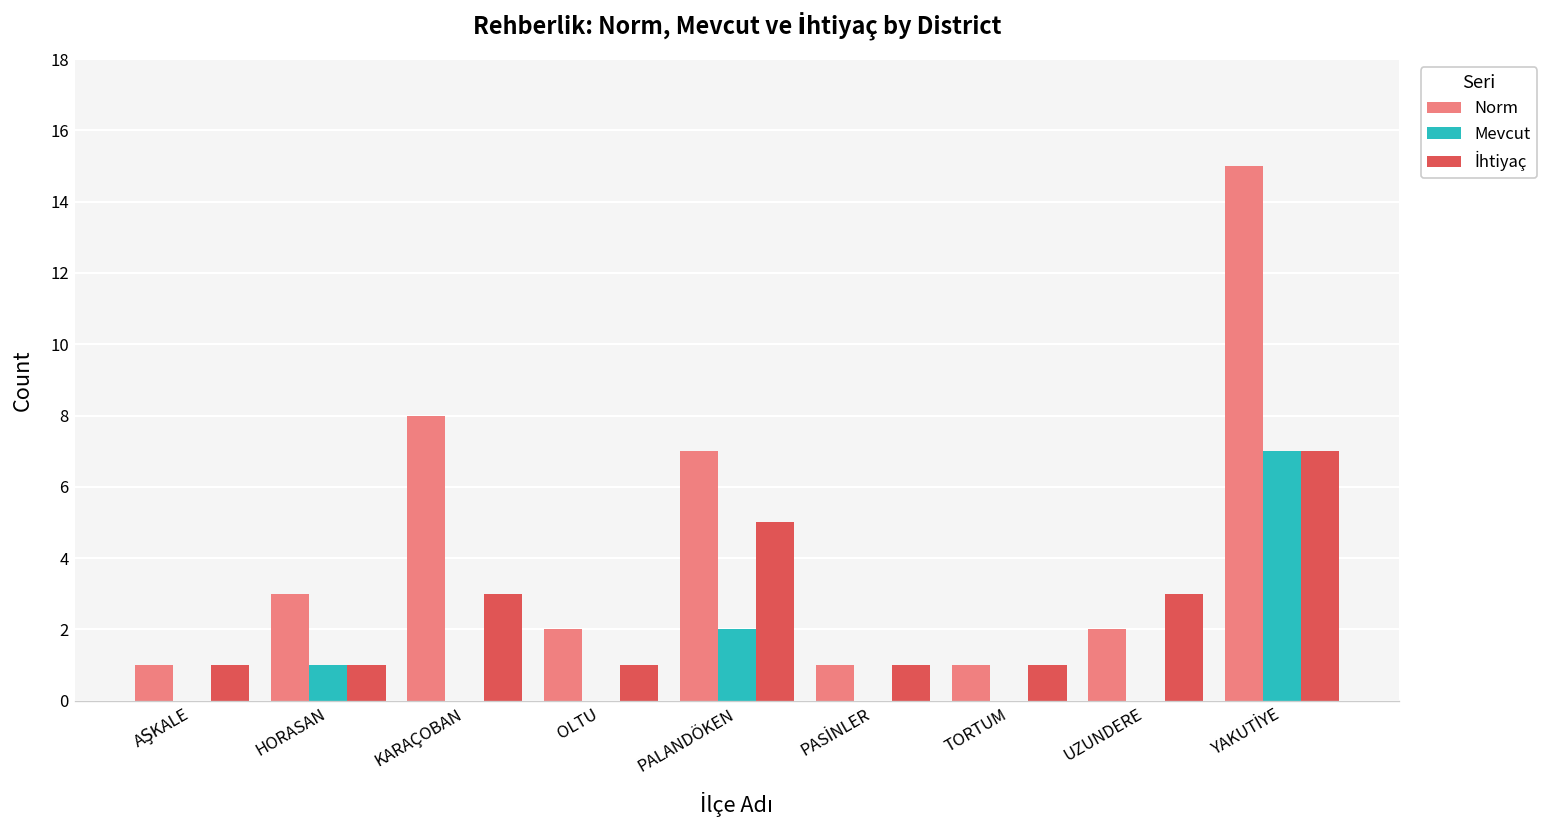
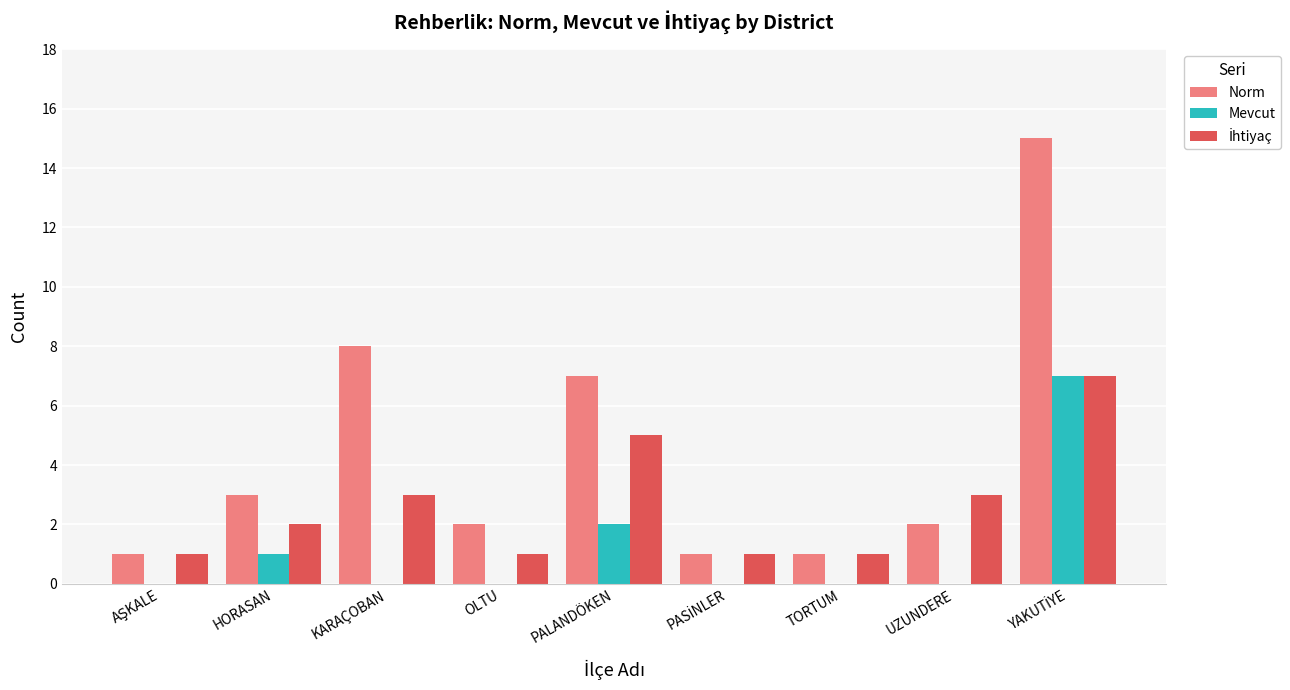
  {
    "Norm": {
      "AŞKALE": 1,
      "HORASAN": 3,
      "KARAÇOBAN": 8,
      "OLTU": 2,
      "PALANDÖKEN": 7,
      "PASİNLER": 1,
      "TORTUM": 1,
      "UZUNDERE": 2,
      "YAKUTİYE": 15
    },
    "Mevcut": {
      "AŞKALE": 0,
      "HORASAN": 1,
      "KARAÇOBAN": 0,
      "OLTU": 0,
      "PALANDÖKEN": 2,
      "PASİNLER": 0,
      "TORTUM": 0,
      "UZUNDERE": 0,
      "YAKUTİYE": 7
    },
    "İhtiyaç": {
      "AŞKALE": 1,
-     "HORASAN": 1,
+     "HORASAN": 2,
      "KARAÇOBAN": 3,
      "OLTU": 1,
      "PALANDÖKEN": 5,
      "PASİNLER": 1,
      "TORTUM": 1,
      "UZUNDERE": 3,
      "YAKUTİYE": 7
    }
  }
